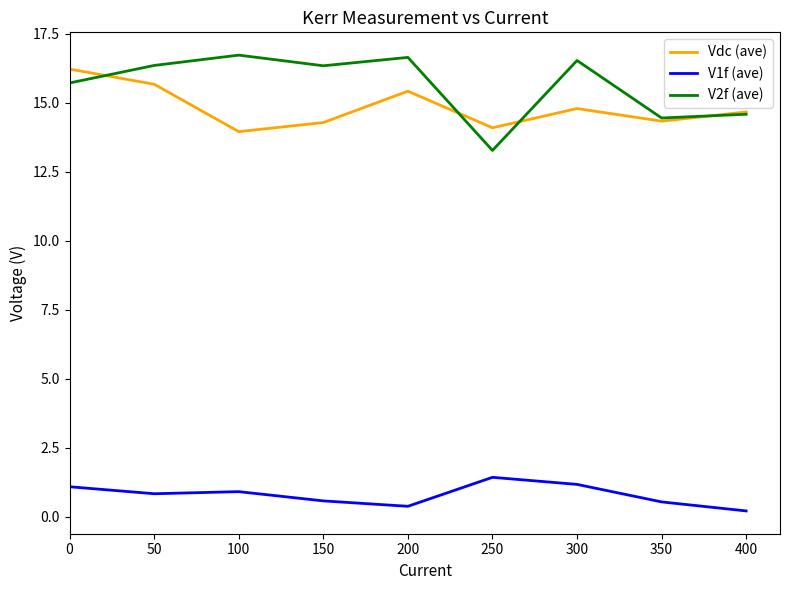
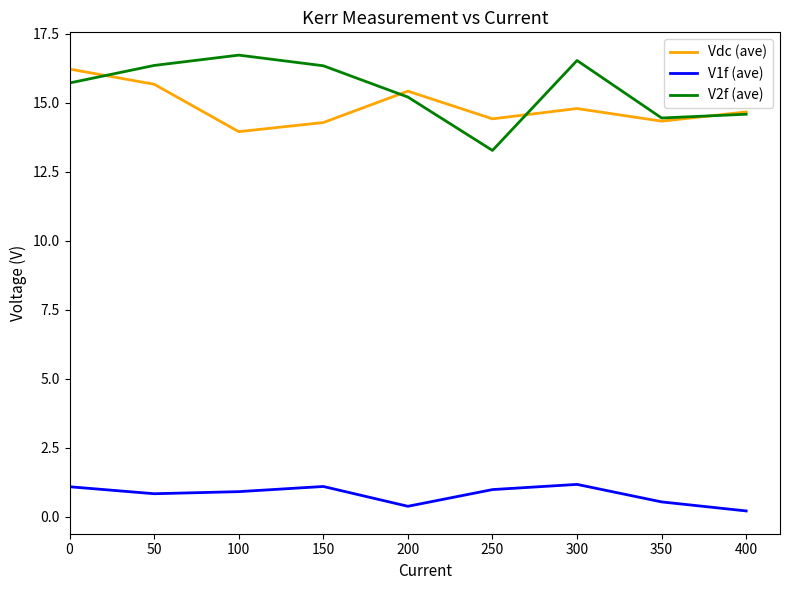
  {
    "Vdc (ave)": {
      "0": 16.2,
      "50": 15.7,
      "100": 13.9,
      "150": 14.3,
      "200": 15.4,
-     "250": 14.1,
+     "250": 14.4,
      "300": 14.8,
      "350": 14.3
    },
    "V1f (ave)": {
      "0": 1.1,
      "50": 0.8,
      "100": 0.9,
-     "150": 0.6,
+     "150": 1.1,
      "200": 0.4,
-     "250": 1.4,
+     "250": 1.0,
      "300": 1.2,
      "350": 0.5,
      "400": 0.2
    },
    "V2f (ave)": {
      "0": 15.7,
      "50": 16.3,
      "100": 16.7,
      "150": 16.3,
-     "200": 16.6,
+     "200": 15.2,
      "250": 13.3,
      "300": 16.5,
      "350": 14.4
    }
  }
